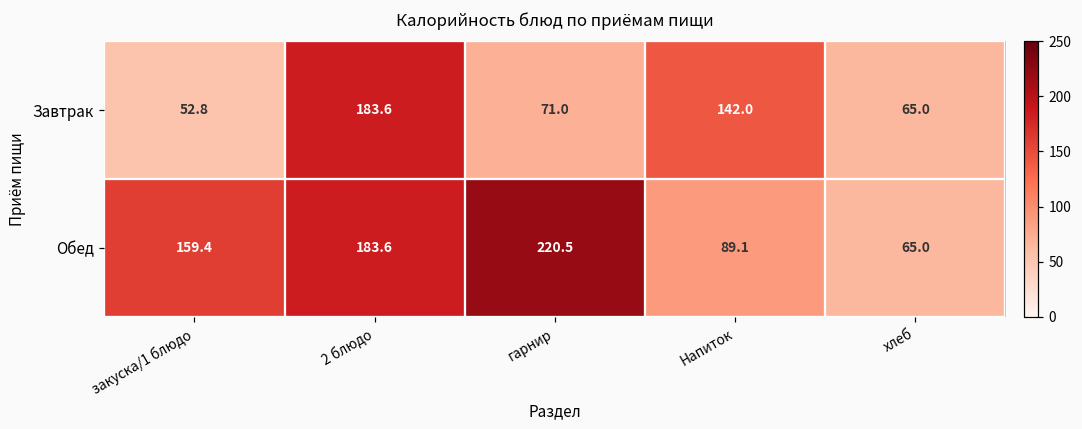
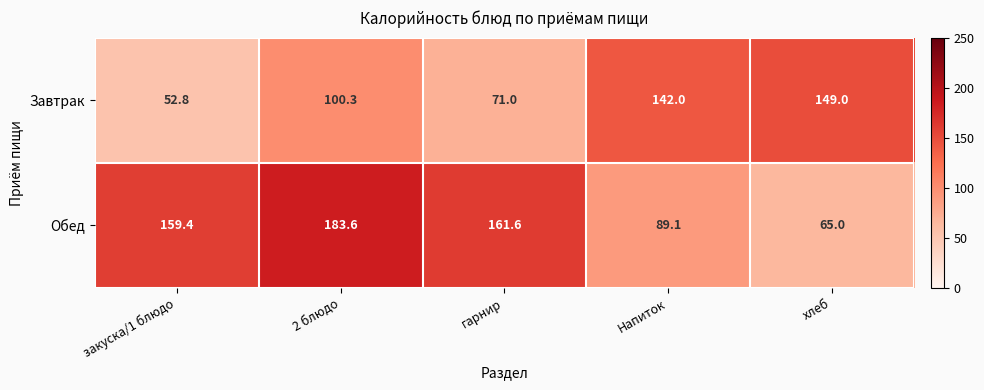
  {
    "Завтрак": {
      "закуска/1 блюдо": 52.8,
-     "2 блюдо": 183.6,
+     "2 блюдо": 100.3,
      "гарнир": 71.0,
      "Напиток": 142.0,
-     "хлеб": 65.0
+     "хлеб": 149.0
    },
    "Обед": {
      "закуска/1 блюдо": 159.4,
      "2 блюдо": 183.6,
-     "гарнир": 220.5,
+     "гарнир": 161.6,
      "Напиток": 89.1,
      "хлеб": 65.0
    }
  }
